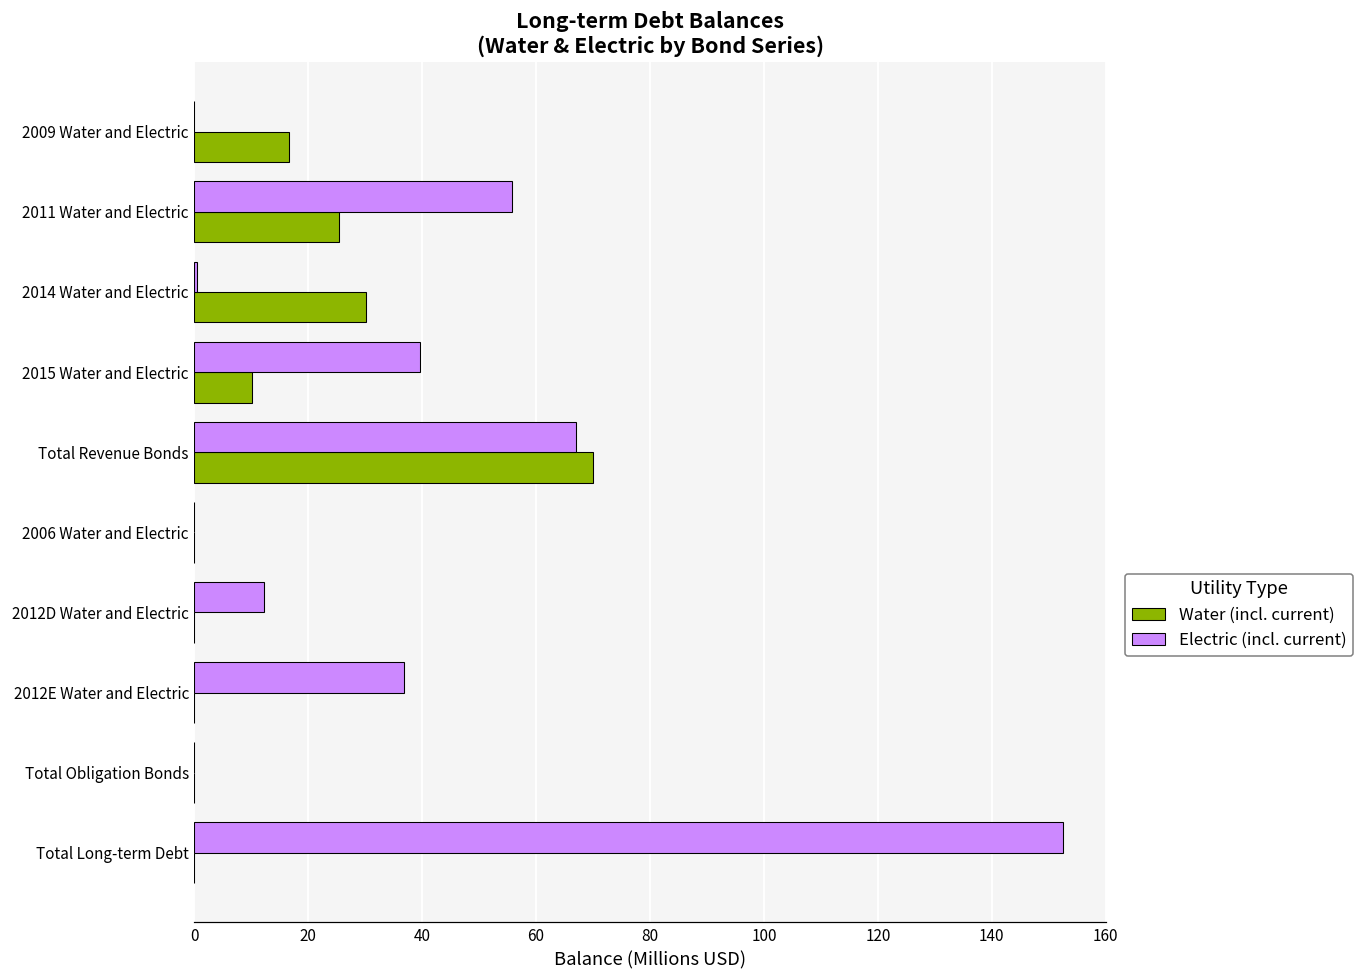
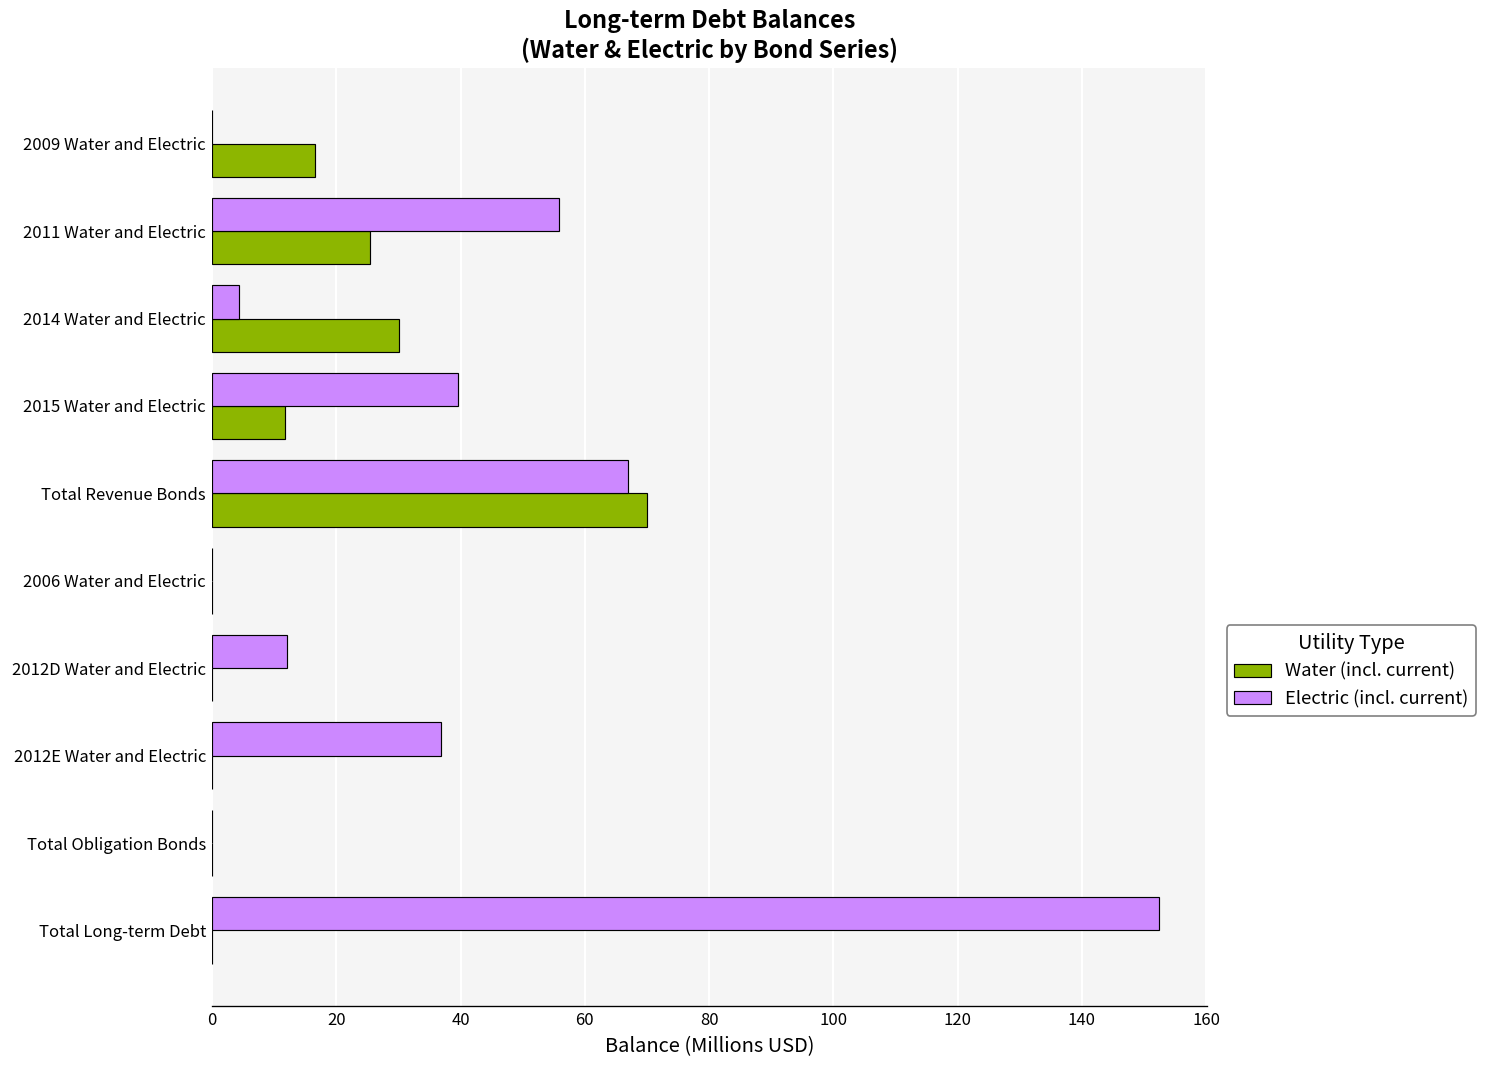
  {
    "Water (incl. current)": {
      "2009 Water and Electric": 17,
      "2011 Water and Electric": 25,
      "2014 Water and Electric": 30,
-     "2015 Water and Electric": 10,
+     "2015 Water and Electric": 12,
      "Total Revenue Bonds": 70,
      "2006 Water and Electric": 0,
      "2012D Water and Electric": 0,
      "2012E Water and Electric": 0,
      "Total Obligation Bonds": 0,
      "Total Long-term Debt": 0
    },
    "Electric (incl. current)": {
      "2009 Water and Electric": 0,
      "2011 Water and Electric": 56,
-     "2014 Water and Electric": 0,
+     "2014 Water and Electric": 4,
      "2015 Water and Electric": 40,
      "Total Revenue Bonds": 67,
      "2006 Water and Electric": 0,
      "2012D Water and Electric": 12,
      "2012E Water and Electric": 37,
      "Total Obligation Bonds": 0,
      "Total Long-term Debt": 152
    }
  }
